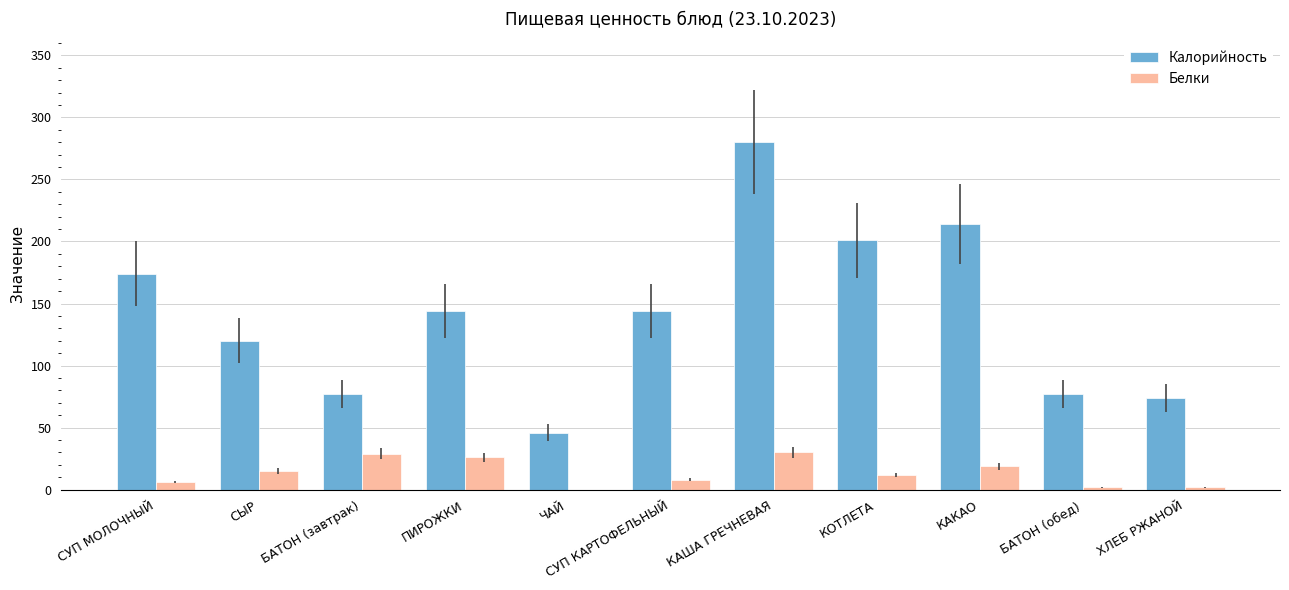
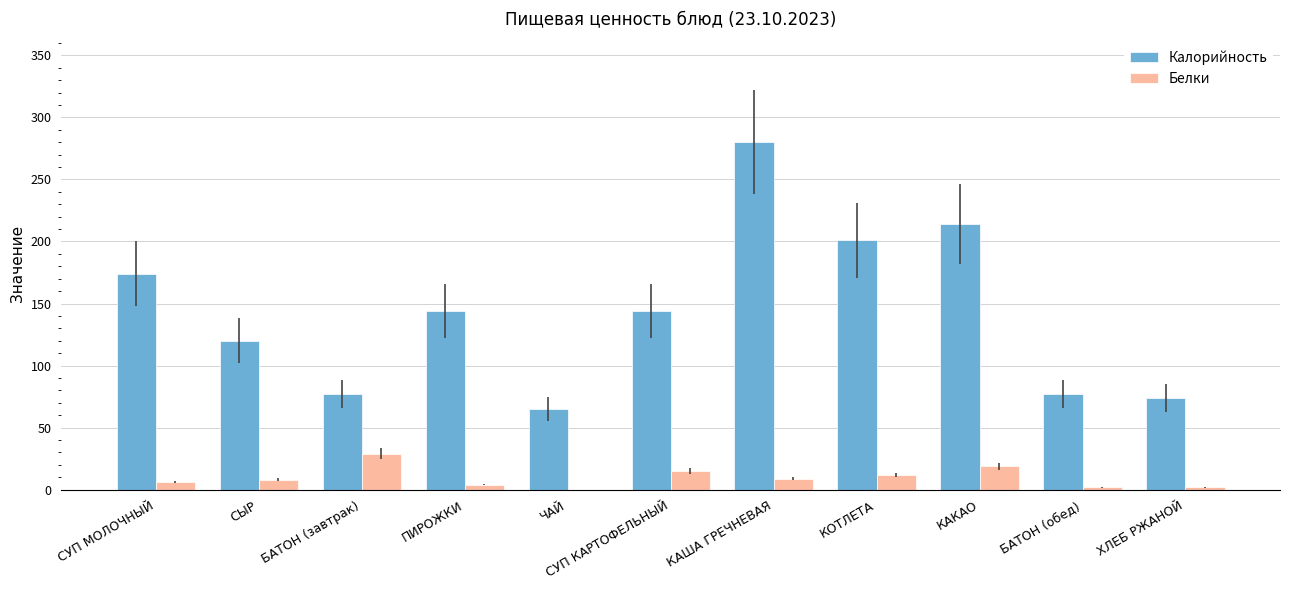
  {
    "Калорийность": {
      "СУП МОЛОЧНЫЙ": 174,
      "СЫР": 120,
      "БАТОН (завтрак)": 77,
      "ПИРОЖКИ": 144,
-     "ЧАЙ": 46,
+     "ЧАЙ": 65,
      "СУП КАРТОФЕЛЬНЫЙ": 144,
      "КАША ГРЕЧНЕВАЯ": 280,
      "КОТЛЕТА": 201,
      "КАКАО": 214,
      "БАТОН (обед)": 77,
      "ХЛЕБ РЖАНОЙ": 74
    },
    "Белки": {
      "СУП МОЛОЧНЫЙ": 6,
-     "СЫР": 15,
+     "СЫР": 8,
      "БАТОН (завтрак)": 29,
-     "ПИРОЖКИ": 26,
+     "ПИРОЖКИ": 4,
      "ЧАЙ": 0,
-     "СУП КАРТОФЕЛЬНЫЙ": 8,
-     "КАША ГРЕЧНЕВАЯ": 30,
+     "СУП КАРТОФЕЛЬНЫЙ": 15,
+     "КАША ГРЕЧНЕВАЯ": 9,
      "КОТЛЕТА": 12,
      "КАКАО": 19
    }
  }
